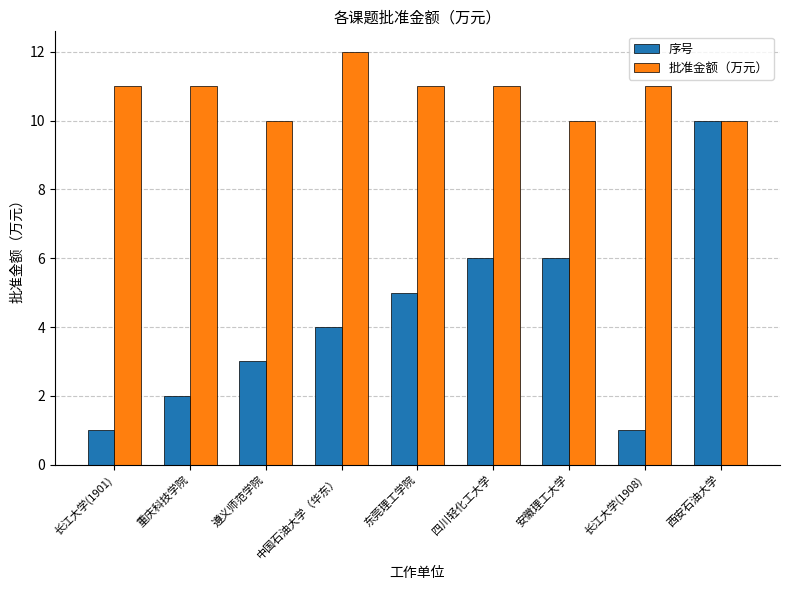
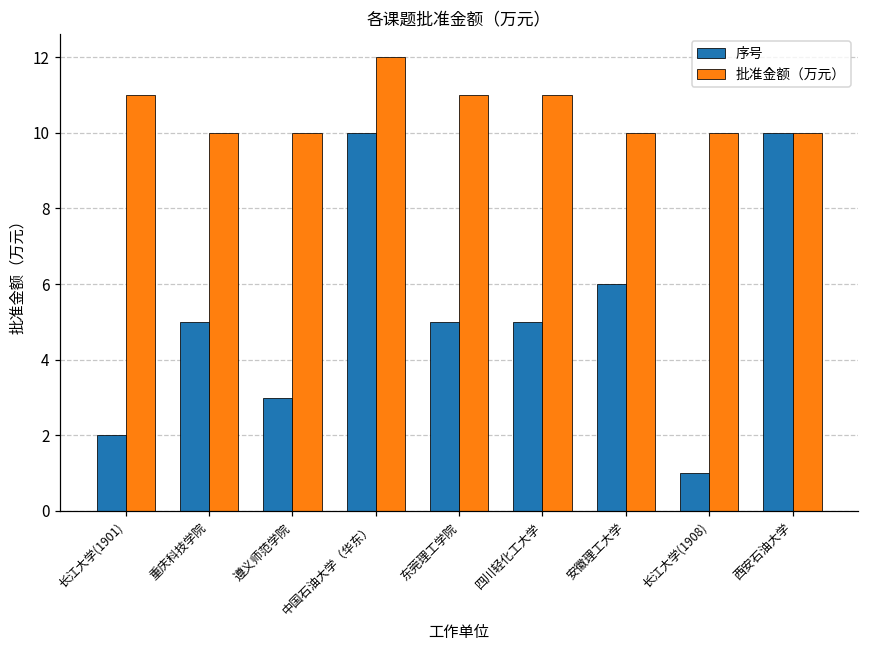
  {
    "序号": {
-     "长江大学(1901)": 1,
-     "重庆科技学院": 2,
+     "长江大学(1901)": 2,
+     "重庆科技学院": 5,
      "遵义师范学院": 3,
-     "中国石油大学（华东）": 4,
+     "中国石油大学（华东）": 10,
      "东莞理工学院": 5,
-     "四川轻化工大学": 6,
+     "四川轻化工大学": 5,
      "安徽理工大学": 6,
      "长江大学(1908)": 1,
      "西安石油大学": 10
    },
    "批准金额（万元）": {
      "长江大学(1901)": 11,
-     "重庆科技学院": 11,
+     "重庆科技学院": 10,
      "遵义师范学院": 10,
      "中国石油大学（华东）": 12,
      "东莞理工学院": 11,
      "四川轻化工大学": 11,
      "安徽理工大学": 10,
-     "长江大学(1908)": 11,
+     "长江大学(1908)": 10,
      "西安石油大学": 10
    }
  }
